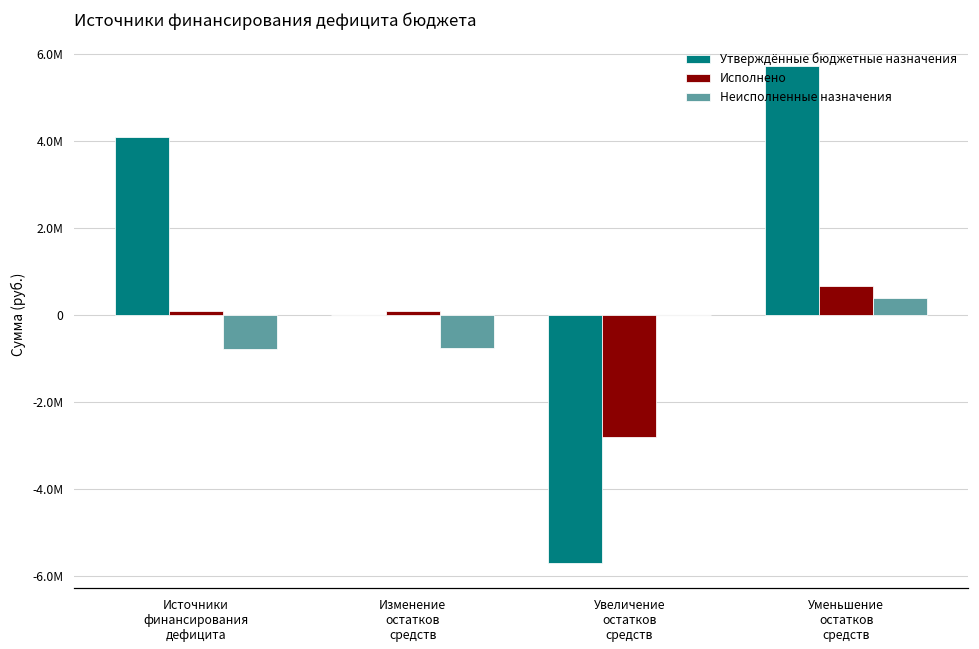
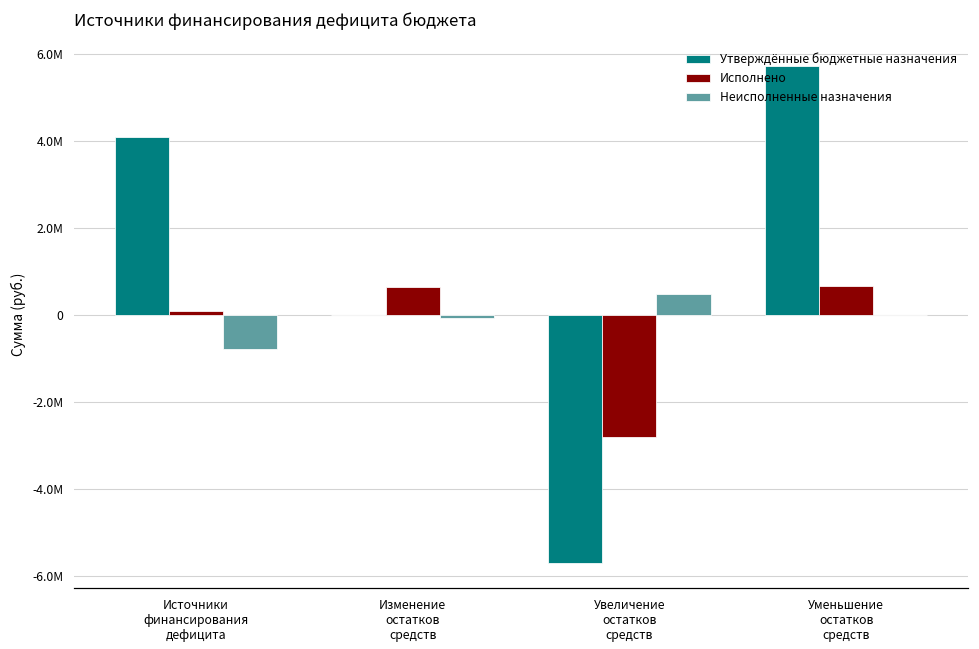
  {
    "Утверждённые бюджетные назначения": {
      "Источники финансирования дефицита": 4100000,
      "Изменение остатков средств": 0,
      "Увеличение остатков средств": -5700000,
      "Уменьшение остатков средств": 5700000
    },
    "Исполнено": {
      "Источники финансирования дефицита": 100000,
-     "Изменение остатков средств": 100000,
+     "Изменение остатков средств": 600000,
      "Увеличение остатков средств": -2800000,
      "Уменьшение остатков средств": 700000
    },
    "Неисполненные назначения": {
      "Источники финансирования дефицита": -800000,
-     "Изменение остатков средств": -800000,
-     "Увеличение остатков средств": 0,
-     "Уменьшение остатков средств": 400000
+     "Изменение остатков средств": -100000,
+     "Увеличение остатков средств": 500000,
+     "Уменьшение остатков средств": 0
    }
  }
